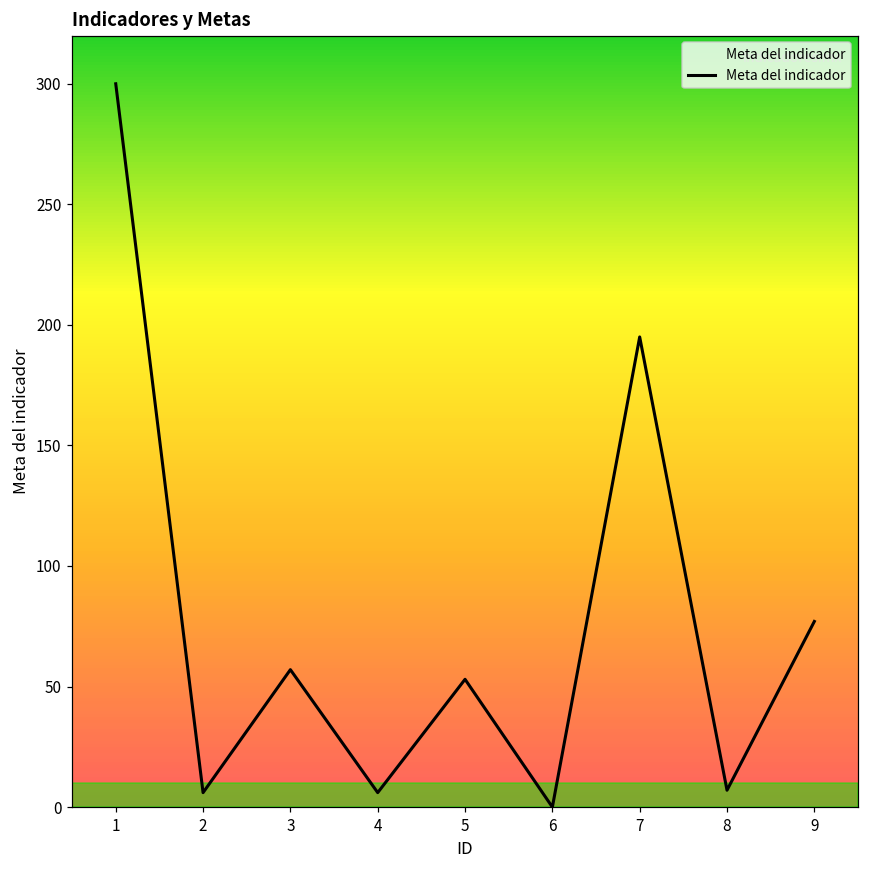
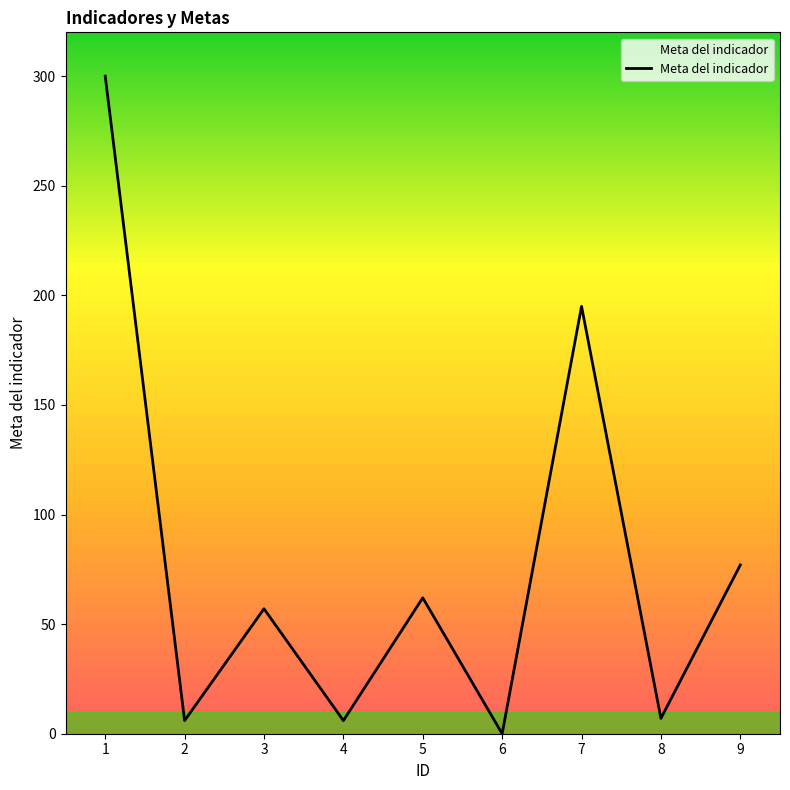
  {
    "1": 300,
    "3": 57,
-   "5": 53,
+   "5": 62,
    "7": 195,
    "9": 77
  }
